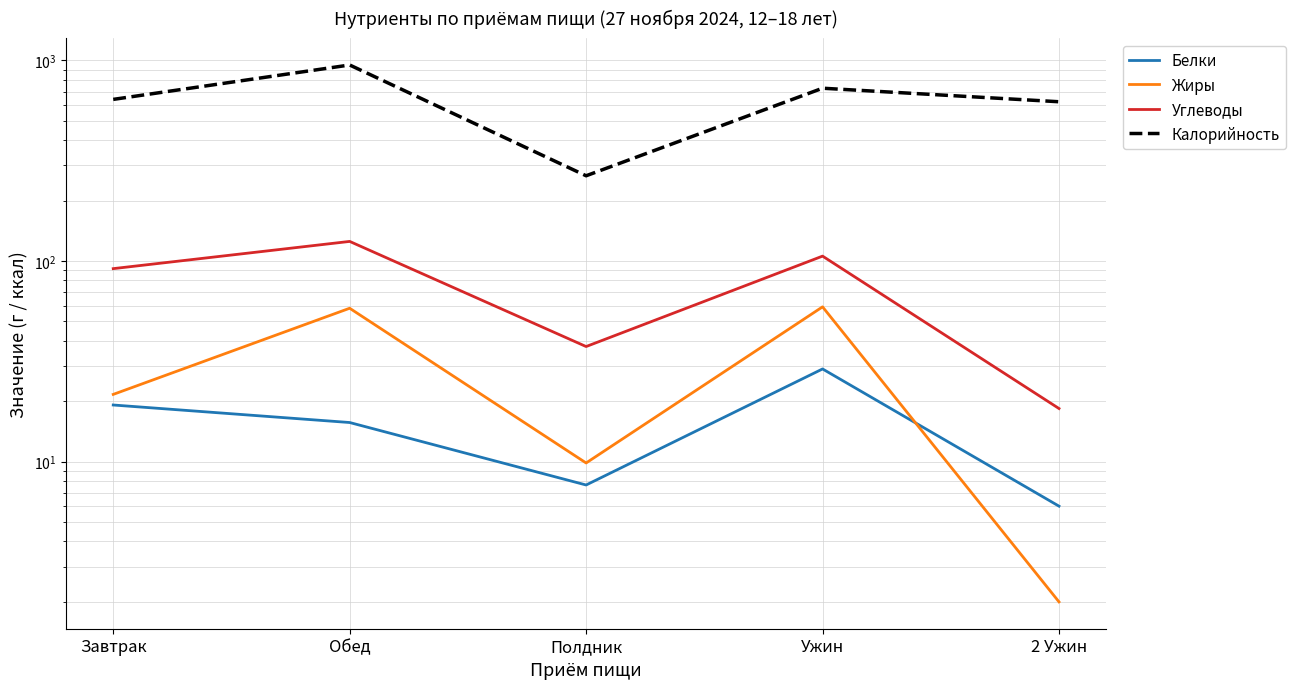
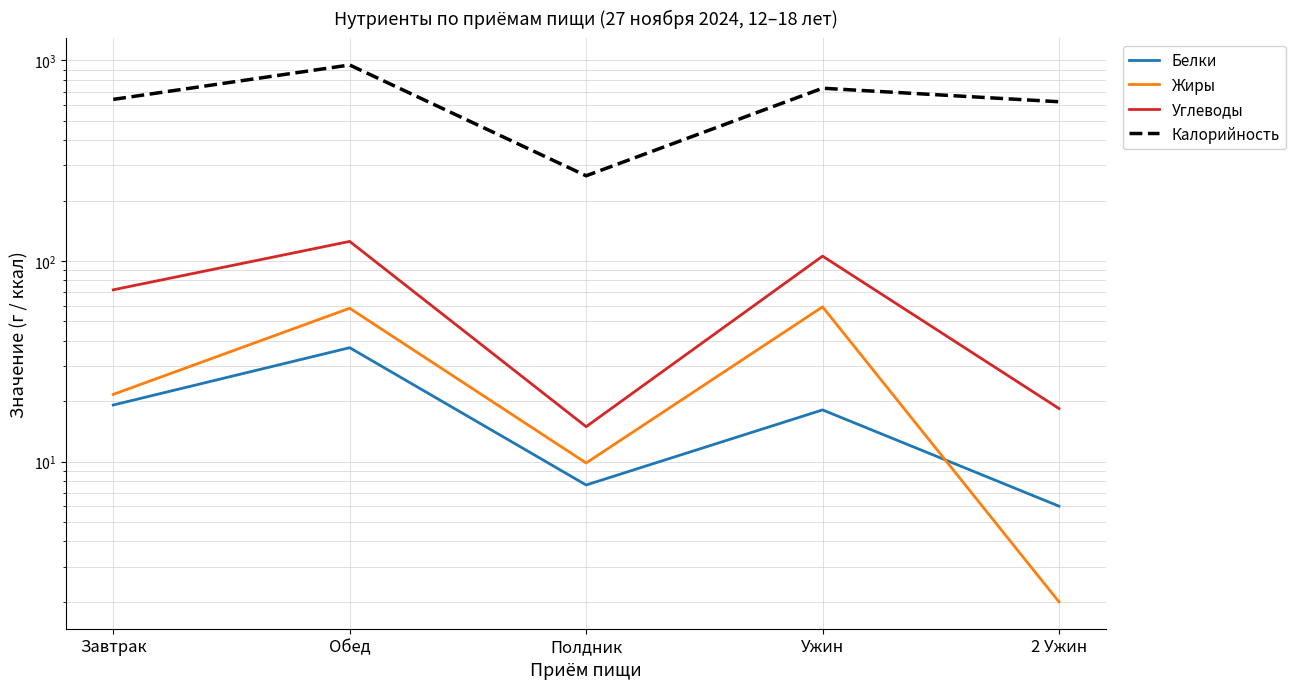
  {
    "Белки": {
      "Завтрак": 19,
-     "Обед": 16,
+     "Обед": 37,
      "Полдник": 7.7,
-     "Ужин": 29,
+     "Ужин": 18,
      "2 Ужин": 6
    },
    "Жиры": {
      "Завтрак": 22,
      "Обед": 58,
      "Полдник": 10,
      "Ужин": 59,
      "2 Ужин": 2
    },
    "Углеводы": {
-     "Завтрак": 90,
+     "Завтрак": 72,
      "Обед": 130,
-     "Полдник": 37,
+     "Полдник": 15,
      "Ужин": 110,
      "2 Ужин": 18
    },
    "Калорийность": {
      "Завтрак": 640,
      "Обед": 900,
      "Полдник": 270,
      "Ужин": 730,
      "2 Ужин": 620
    }
  }
